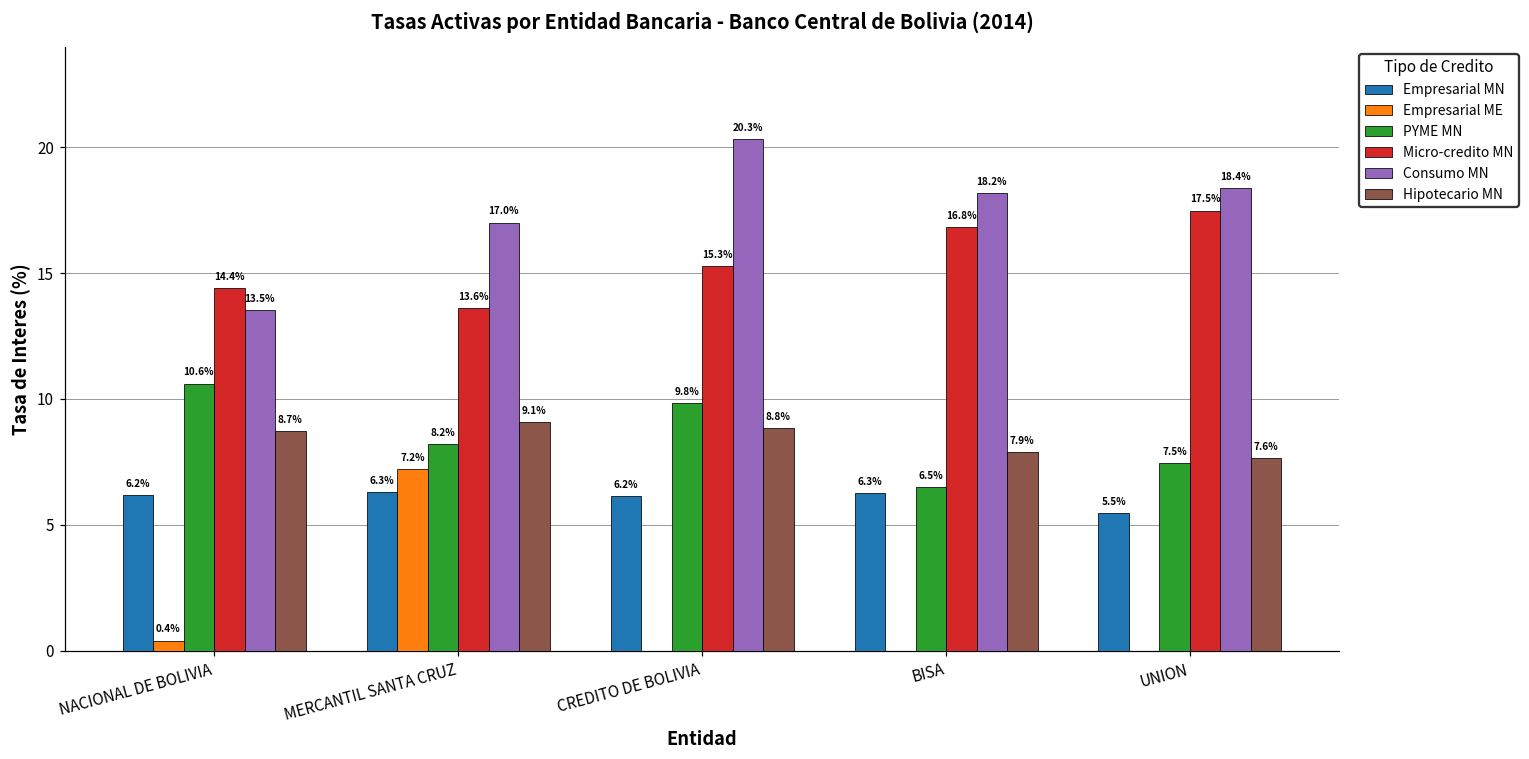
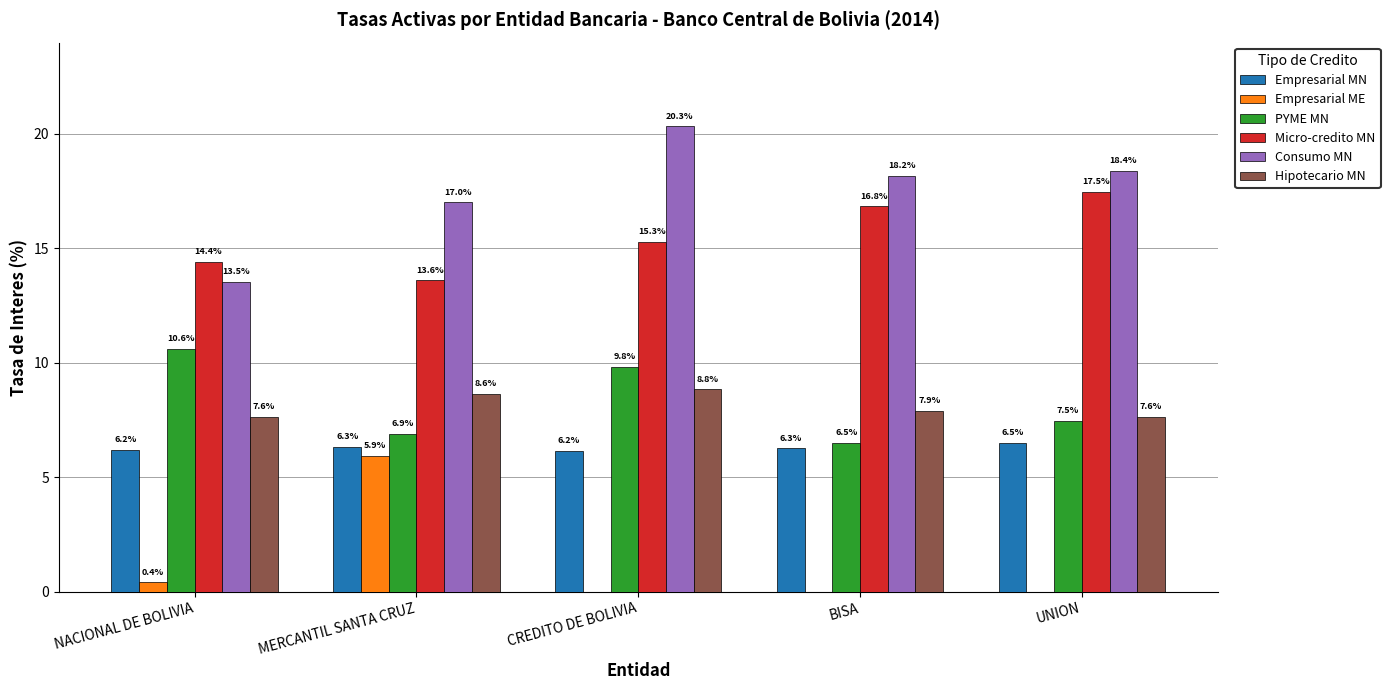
  {
    "Empresarial MN": {
      "NACIONAL DE BOLIVIA": "6.2%",
      "MERCANTIL SANTA CRUZ": "6.3%",
      "CREDITO DE BOLIVIA": "6.2%",
      "BISA": "6.3%",
-     "UNION": "5.5%"
+     "UNION": "6.5%"
    },
    "Empresarial ME": {
      "NACIONAL DE BOLIVIA": "0.4%",
-     "MERCANTIL SANTA CRUZ": "7.2%"
+     "MERCANTIL SANTA CRUZ": "5.9%"
    },
    "PYME MN": {
      "NACIONAL DE BOLIVIA": "10.6%",
-     "MERCANTIL SANTA CRUZ": "8.2%",
+     "MERCANTIL SANTA CRUZ": "6.9%",
      "CREDITO DE BOLIVIA": "9.8%",
      "BISA": "6.5%",
      "UNION": "7.5%"
    },
    "Micro-credito MN": {
      "NACIONAL DE BOLIVIA": "14.4%",
      "MERCANTIL SANTA CRUZ": "13.6%",
      "CREDITO DE BOLIVIA": "15.3%",
      "BISA": "16.8%",
      "UNION": "17.5%"
    },
    "Consumo MN": {
      "NACIONAL DE BOLIVIA": "13.5%",
      "MERCANTIL SANTA CRUZ": "17.0%",
      "CREDITO DE BOLIVIA": "20.3%",
      "BISA": "18.2%",
      "UNION": "18.4%"
    },
    "Hipotecario MN": {
-     "NACIONAL DE BOLIVIA": "8.7%",
-     "MERCANTIL SANTA CRUZ": "9.1%",
+     "NACIONAL DE BOLIVIA": "7.6%",
+     "MERCANTIL SANTA CRUZ": "8.6%",
      "CREDITO DE BOLIVIA": "8.8%",
      "BISA": "7.9%",
      "UNION": "7.6%"
    }
  }
